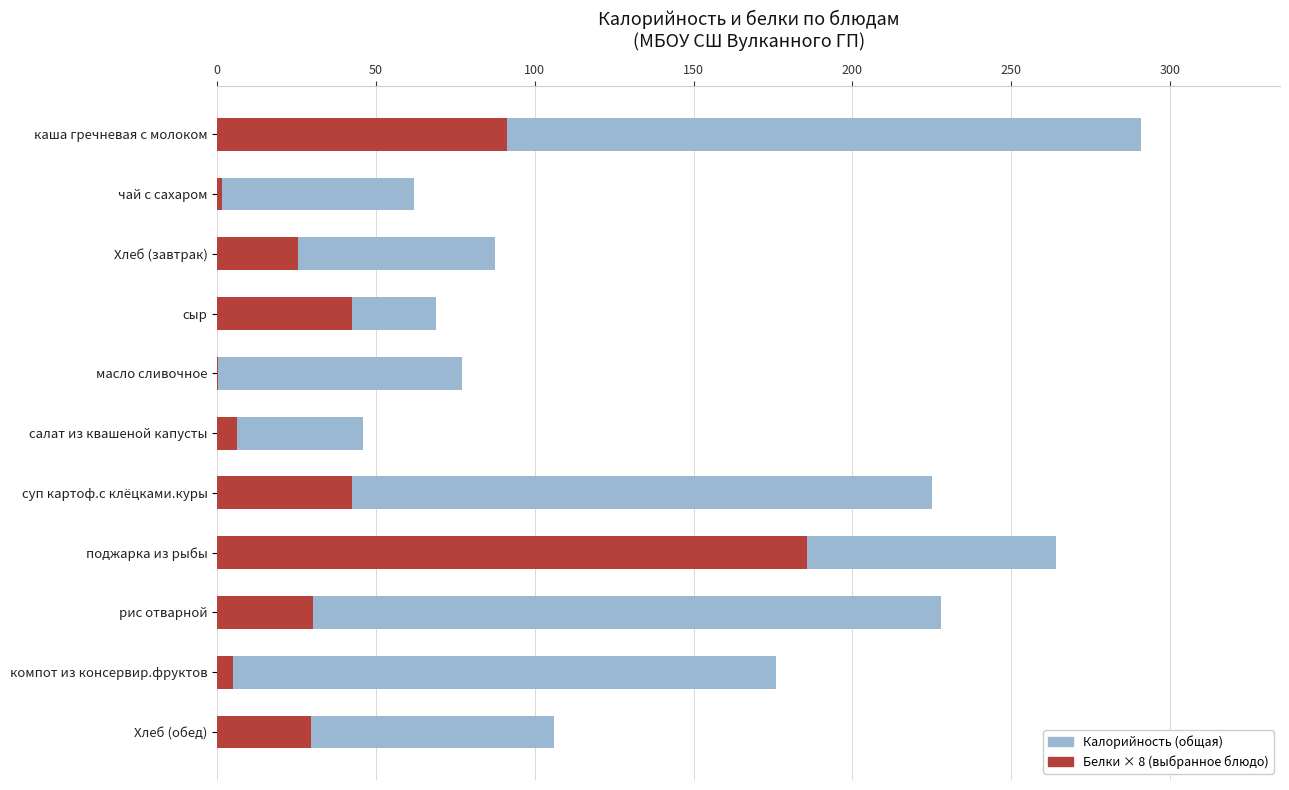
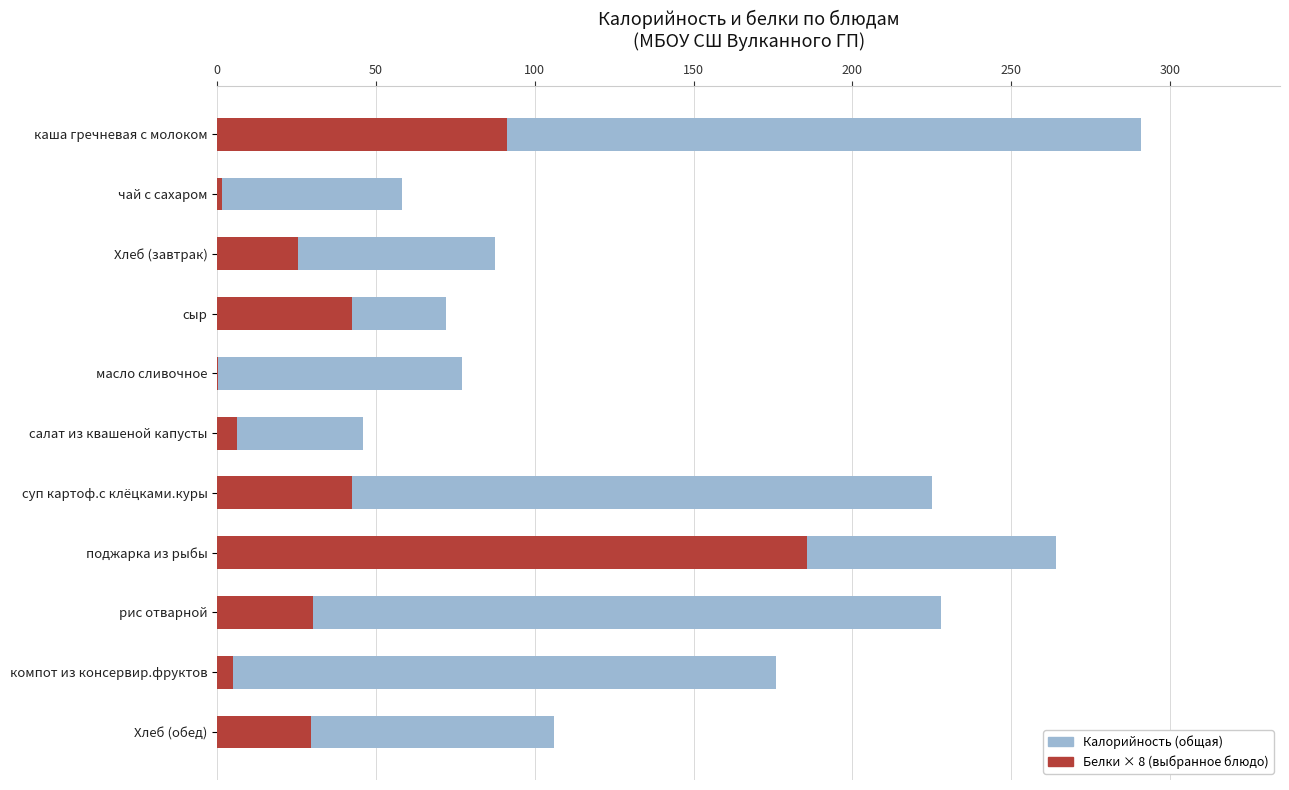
  {
    "Калорийность (общая)": {
      "каша гречневая с молоком": 291,
-     "чай с сахаром": 62,
+     "чай с сахаром": 58,
      "Хлеб (завтрак)": 88,
-     "сыр": 69,
+     "сыр": 72,
      "масло сливочное": 77,
      "салат из квашеной капусты": 46,
      "суп картоф.с клёцками.куры": 225,
      "поджарка из рыбы": 264,
      "рис отварной": 228,
      "компот из консервир.фруктов": 176,
      "Хлеб (обед)": 106
    }
  }
